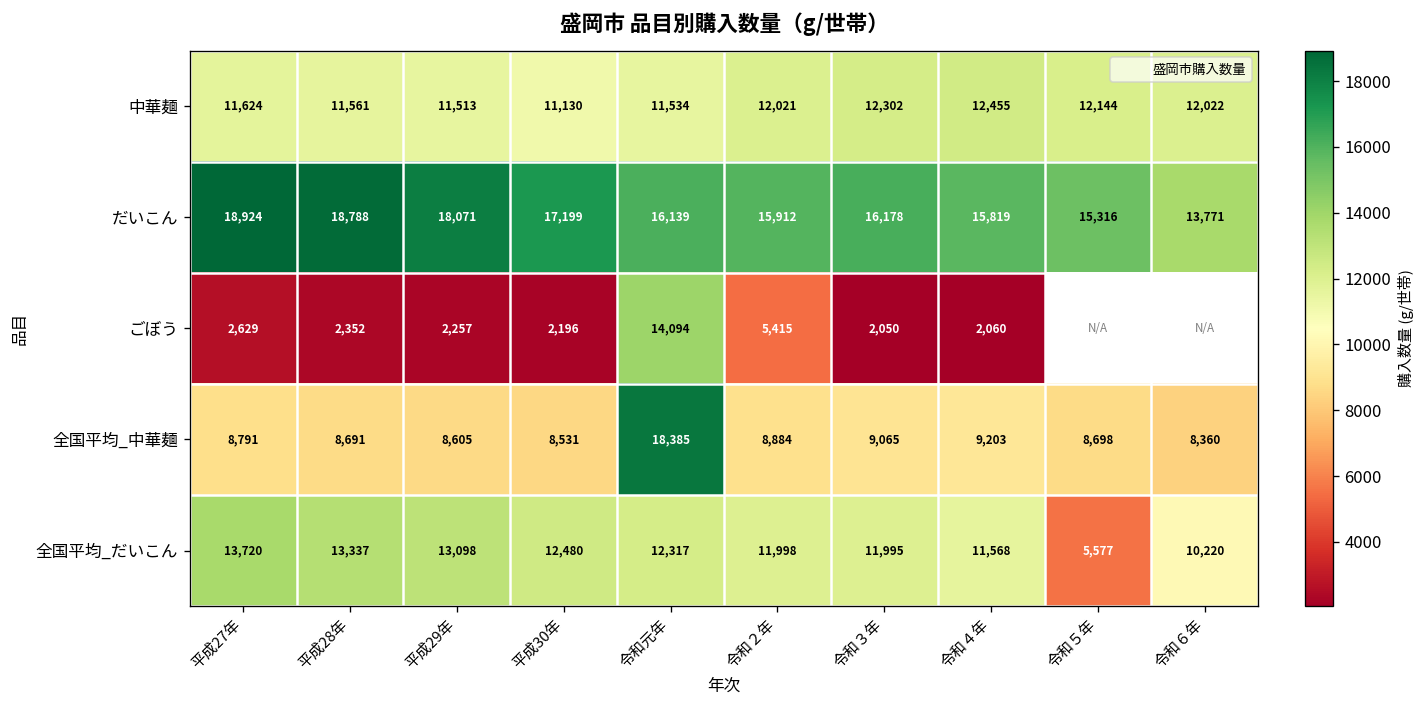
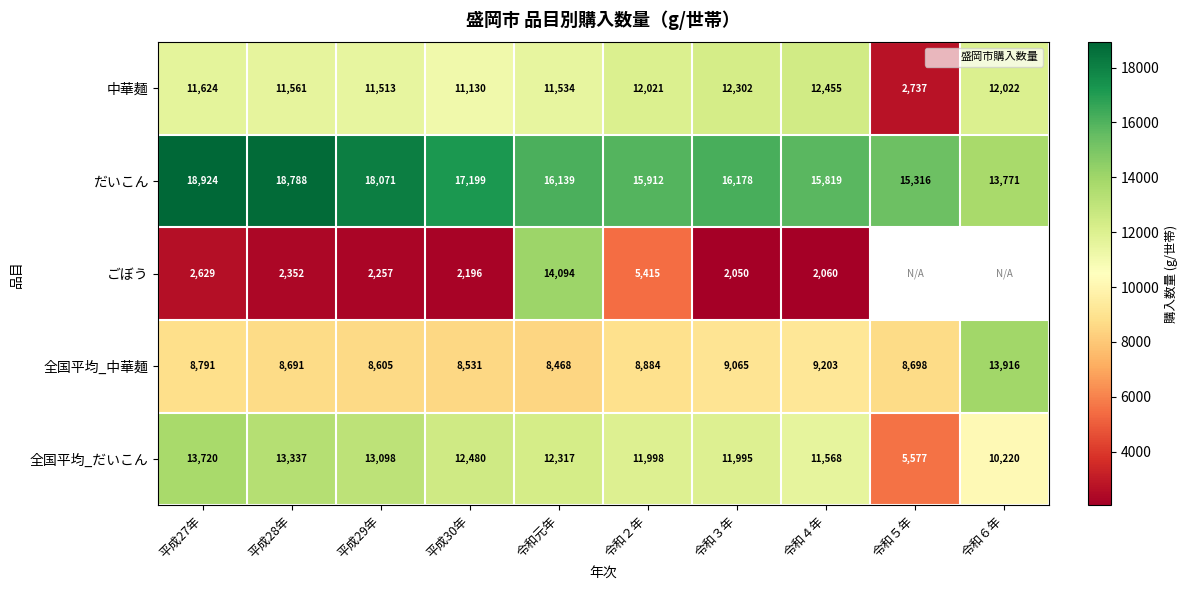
  {
    "中華麺": {
      "平成27年": "11,624",
      "平成28年": "11,561",
      "平成29年": "11,513",
      "平成30年": "11,130",
      "令和元年": "11,534",
      "令和２年": "12,021",
      "令和３年": "12,302",
      "令和４年": "12,455",
-     "令和５年": "12,144",
+     "令和５年": "2,737",
      "令和６年": "12,022"
    },
    "だいこん": {
      "平成27年": "18,924",
      "平成28年": "18,788",
      "平成29年": "18,071",
      "平成30年": "17,199",
      "令和元年": "16,139",
      "令和２年": "15,912",
      "令和３年": "16,178",
      "令和４年": "15,819",
      "令和５年": "15,316",
      "令和６年": "13,771"
    },
    "ごぼう": {
      "平成27年": "2,629",
      "平成28年": "2,352",
      "平成29年": "2,257",
      "平成30年": "2,196",
      "令和元年": "14,094",
      "令和２年": "5,415",
      "令和３年": "2,050",
      "令和４年": "2,060"
    },
    "全国平均_中華麺": {
      "平成27年": "8,791",
      "平成28年": "8,691",
      "平成29年": "8,605",
      "平成30年": "8,531",
-     "令和元年": "18,385",
+     "令和元年": "8,468",
      "令和２年": "8,884",
      "令和３年": "9,065",
      "令和４年": "9,203",
      "令和５年": "8,698",
-     "令和６年": "8,360"
+     "令和６年": "13,916"
    },
    "全国平均_だいこん": {
      "平成27年": "13,720",
      "平成28年": "13,337",
      "平成29年": "13,098",
      "平成30年": "12,480",
      "令和元年": "12,317",
      "令和２年": "11,998",
      "令和３年": "11,995",
      "令和４年": "11,568",
      "令和５年": "5,577",
      "令和６年": "10,220"
    }
  }
